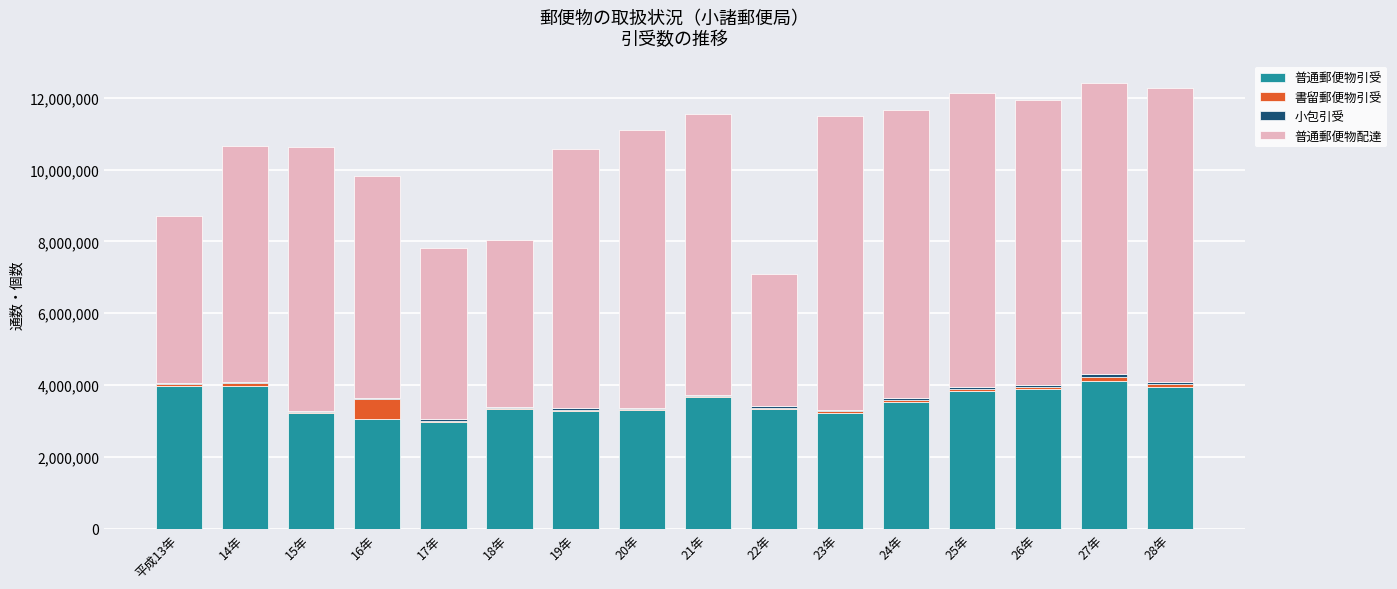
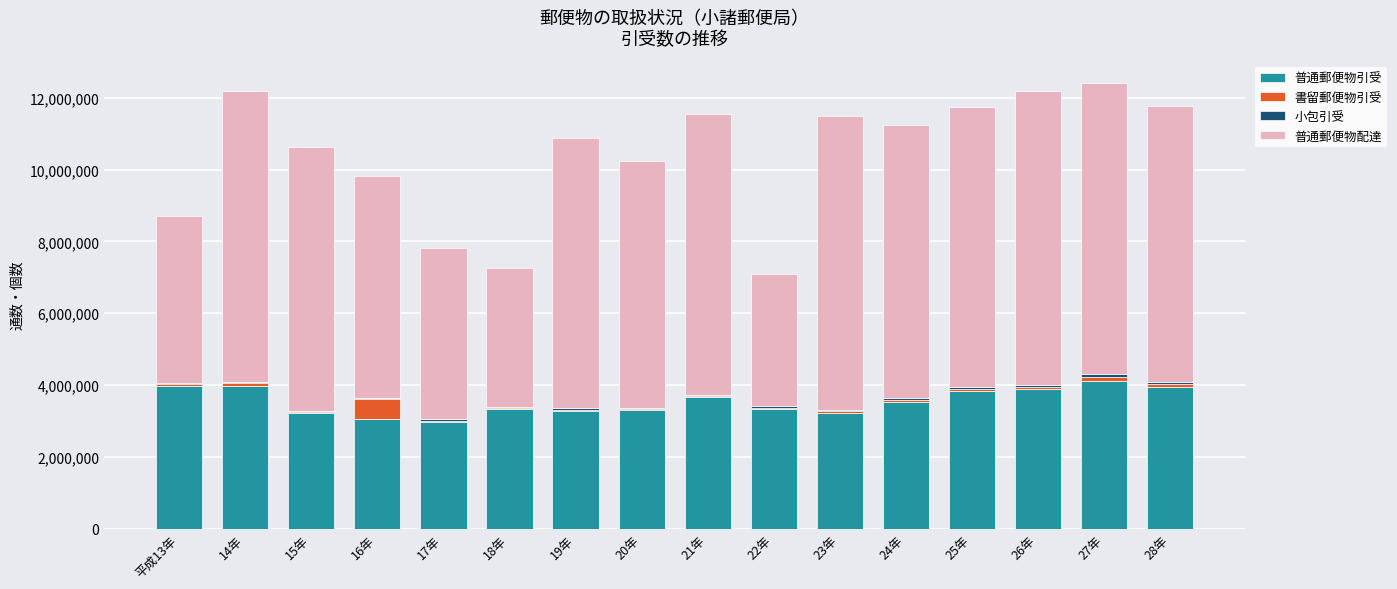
  {
    "普通郵便物引受": {
      "平成13年": "4,000,000",
      "14年": "4,000,000",
      "15年": "3,200,000",
      "16年": "3,000,000",
      "17年": "3,000,000",
      "18年": "3,300,000",
      "19年": "3,300,000",
      "20年": "3,300,000",
      "21年": "3,700,000",
      "22年": "3,300,000",
      "23年": "3,200,000",
      "24年": "3,500,000",
      "25年": "3,800,000",
      "26年": "3,900,000",
      "27年": "4,100,000",
      "28年": "3,900,000"
    },
    "書留郵便物引受": {
      "16年": "600,000",
      "27年": "100,000",
      "28年": "100,000"
    },
    "小包引受": {
      "28年": "100,000"
    },
    "普通郵便物配達": {
      "平成13年": "4,600,000",
-     "14年": "6,600,000",
+     "14年": "8,100,000",
      "15年": "7,400,000",
      "16年": "6,200,000",
      "17年": "4,800,000",
-     "18年": "4,600,000",
-     "19年": "7,200,000",
-     "20年": "7,800,000",
+     "18年": "3,800,000",
+     "19年": "7,500,000",
+     "20年": "6,900,000",
      "21年": "7,800,000",
      "22年": "3,700,000",
      "23年": "8,200,000",
-     "24年": "8,000,000",
-     "25年": "8,200,000",
-     "26年": "7,900,000",
+     "24年": "7,600,000",
+     "25年": "7,800,000",
+     "26年": "8,200,000",
      "27年": "8,100,000",
-     "28年": "8,200,000"
+     "28年": "7,700,000"
    }
  }
